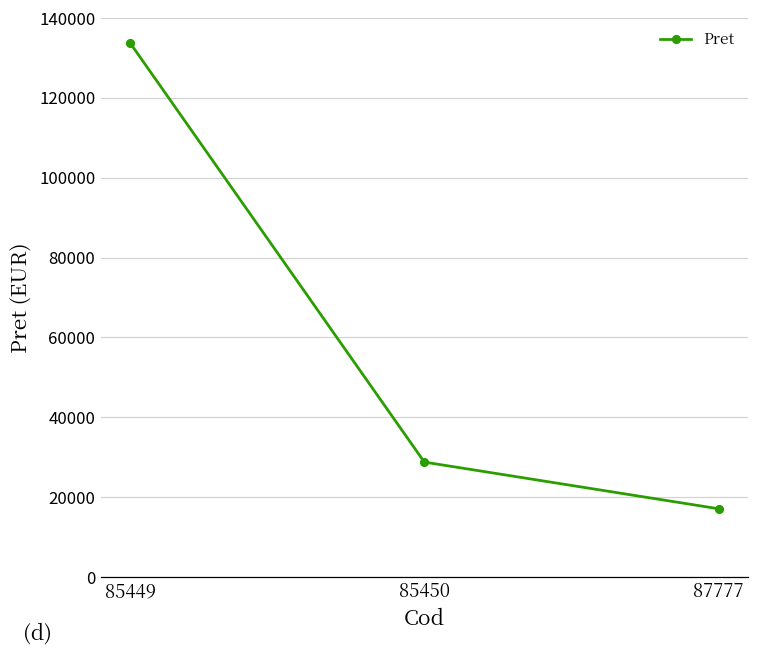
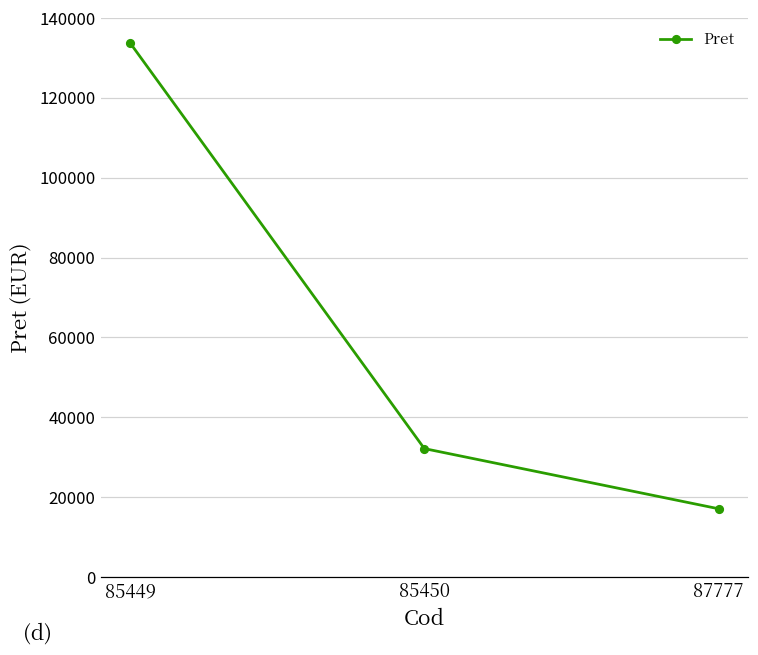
  {
    "85449": 134000,
-   "85450": 29000,
+   "85450": 32000,
    "87777": 17000
  }
